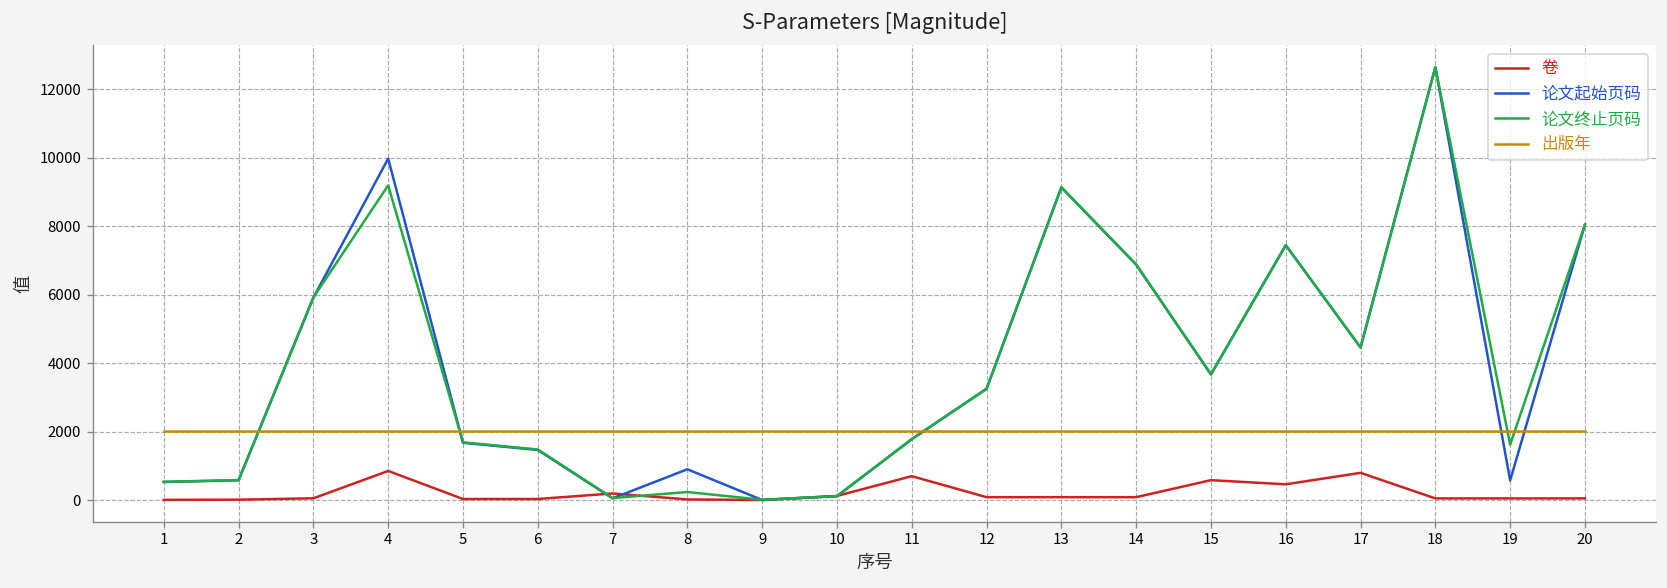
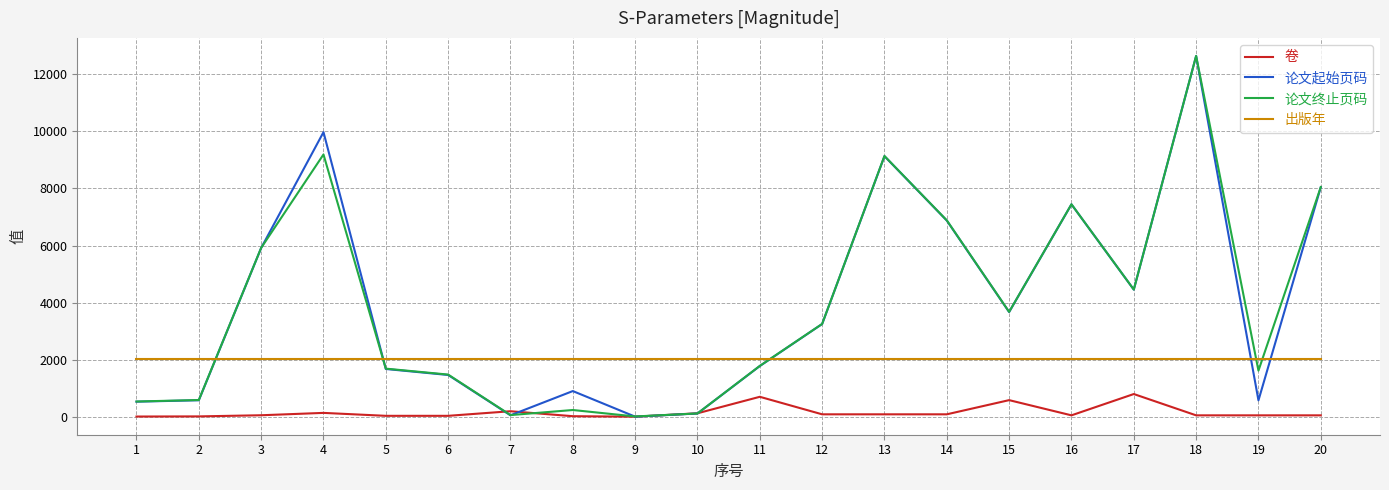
  {
    "卷": {
      "1": 0,
      "2": 0,
      "3": 100,
-     "4": 800,
+     "4": 100,
      "5": 0,
      "6": 0,
      "7": 200,
      "8": 0,
      "11": 700,
      "12": 100,
      "13": 100,
      "14": 100,
      "15": 600,
-     "16": 500,
+     "16": 0,
      "17": 800,
      "18": 0,
      "19": 0,
      "20": 0
    },
    "论文起始页码": {
      "4": 10000,
      "8": 900,
      "19": 600
    },
    "论文终止页码": {
      "4": 9200,
      "8": 200,
      "19": 1600
    },
    "出版年": {
      "1": 2000,
      "2": 2000,
      "3": 2000,
      "4": 2000,
      "5": 2000,
      "6": 2000,
      "7": 2000,
      "8": 2000,
      "9": 2000,
      "10": 2000,
      "11": 2000,
      "12": 2000,
      "13": 2000,
      "14": 2000,
      "15": 2000,
      "16": 2000,
      "17": 2000,
      "18": 2000,
      "19": 2000,
      "20": 2000
    }
  }
